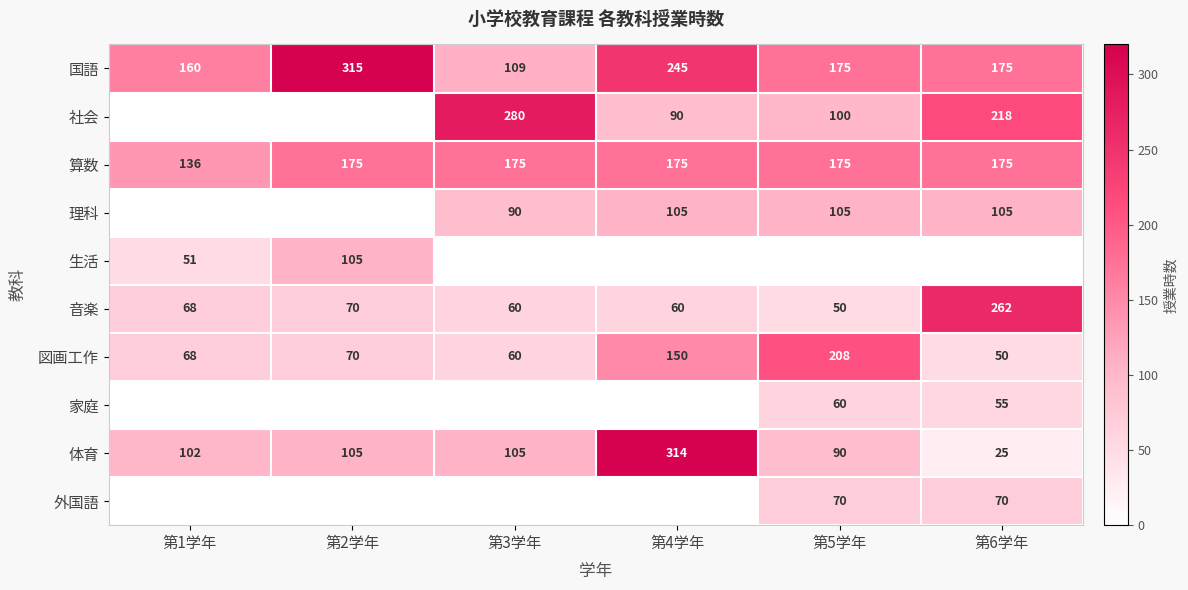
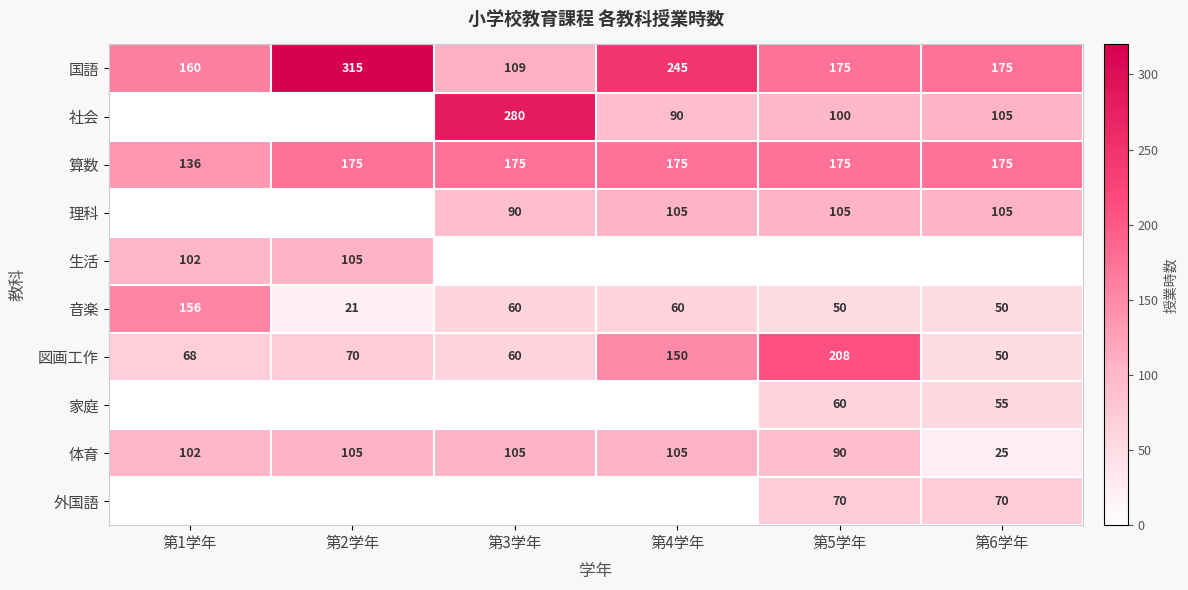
  {
    "国語": {
      "第1学年": 160,
      "第2学年": 315,
      "第3学年": 109,
      "第4学年": 245,
      "第5学年": 175,
      "第6学年": 175
    },
    "社会": {
      "第3学年": 280,
      "第4学年": 90,
      "第5学年": 100,
-     "第6学年": 218
+     "第6学年": 105
    },
    "算数": {
      "第1学年": 136,
      "第2学年": 175,
      "第3学年": 175,
      "第4学年": 175,
      "第5学年": 175,
      "第6学年": 175
    },
    "理科": {
      "第3学年": 90,
      "第4学年": 105,
      "第5学年": 105,
      "第6学年": 105
    },
    "生活": {
-     "第1学年": 51,
+     "第1学年": 102,
      "第2学年": 105
    },
    "音楽": {
-     "第1学年": 68,
-     "第2学年": 70,
+     "第1学年": 156,
+     "第2学年": 21,
      "第3学年": 60,
      "第4学年": 60,
      "第5学年": 50,
-     "第6学年": 262
+     "第6学年": 50
    },
    "図画工作": {
      "第1学年": 68,
      "第2学年": 70,
      "第3学年": 60,
      "第4学年": 150,
      "第5学年": 208,
      "第6学年": 50
    },
    "家庭": {
      "第5学年": 60,
      "第6学年": 55
    },
    "体育": {
      "第1学年": 102,
      "第2学年": 105,
      "第3学年": 105,
-     "第4学年": 314,
+     "第4学年": 105,
      "第5学年": 90,
      "第6学年": 25
    },
    "外国語": {
      "第5学年": 70,
      "第6学年": 70
    }
  }
